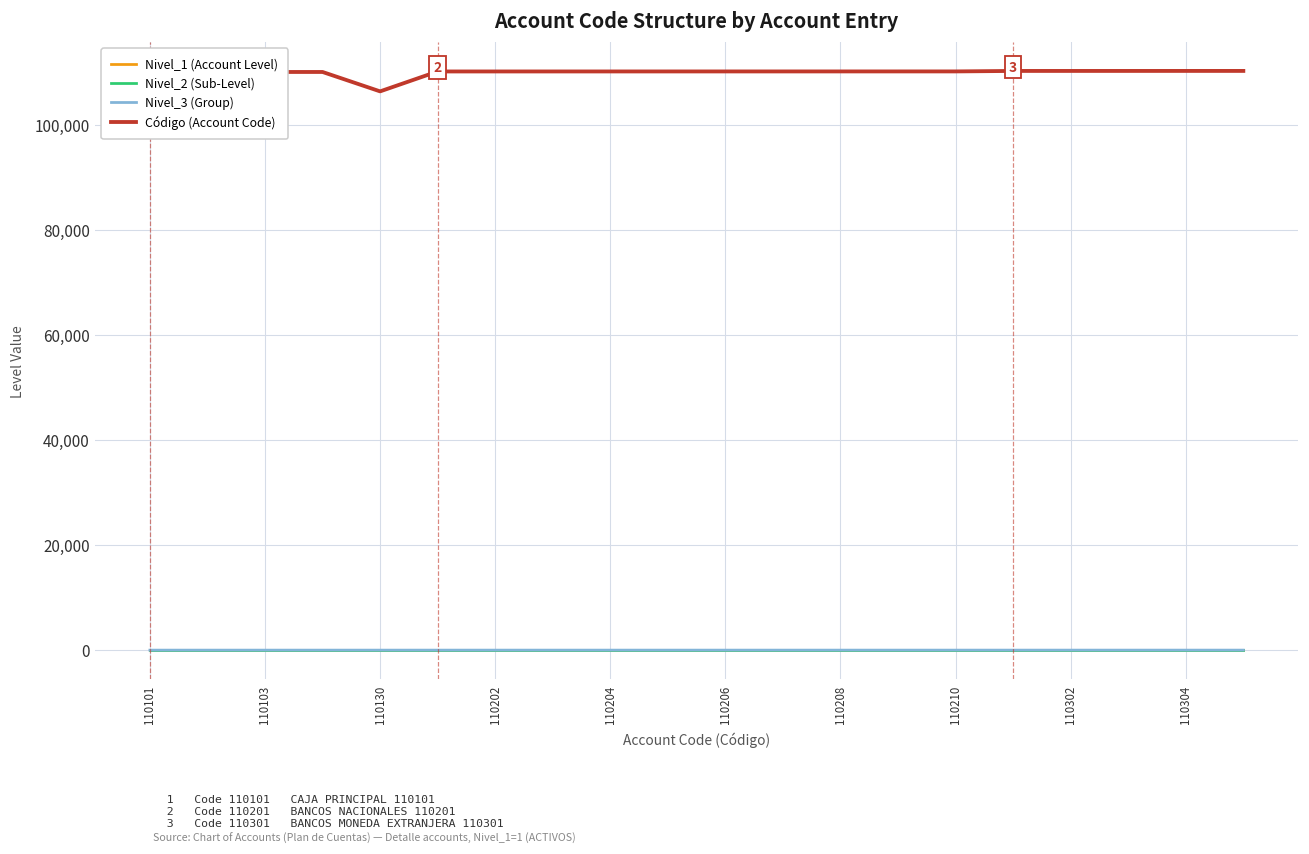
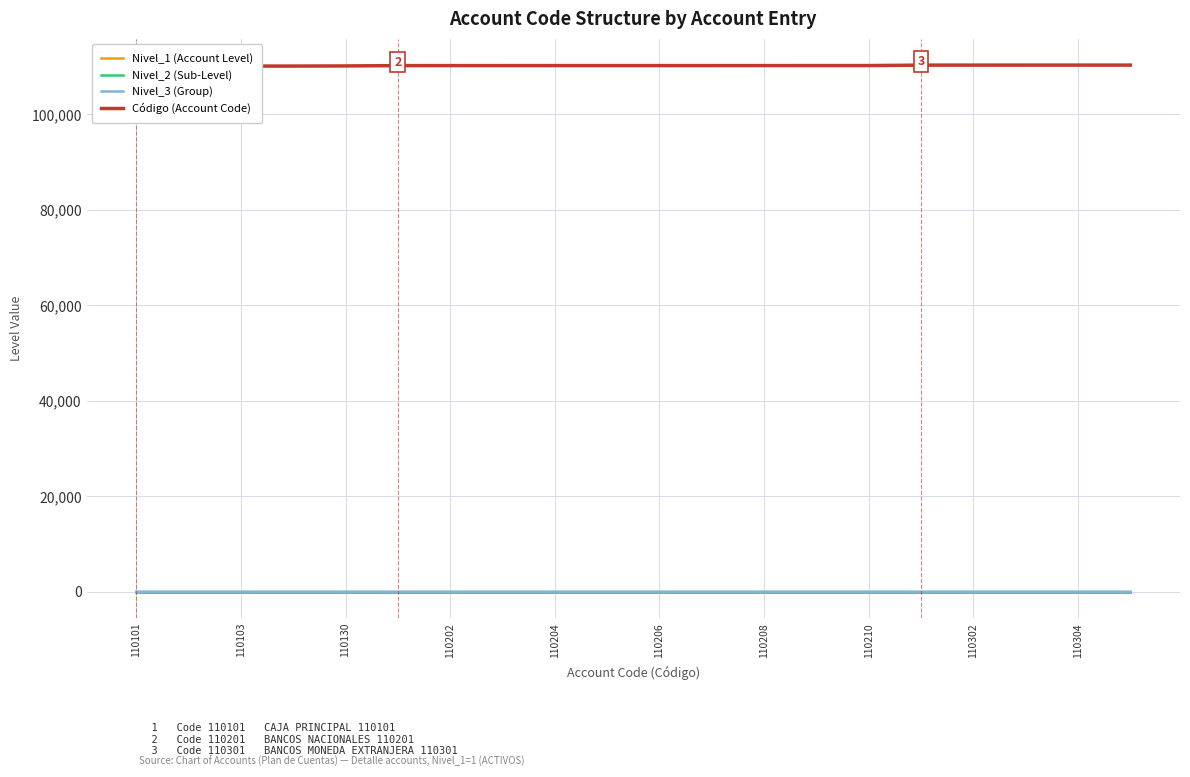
  {
    "Nivel_3 (Group)": {
      "110101": "0",
      "110103": "0",
      "110130": "0",
      "110202": "0",
      "110204": "0",
      "110206": "0",
      "110208": "0",
      "110210": "0",
      "110302": "0",
      "110304": "0"
    },
    "Código (Account Code)": {
-     "110130": "106,000",
+     "110130": "110,000",
      "110202": "110,000",
      "110204": "110,000",
      "110206": "110,000",
      "110208": "110,000",
      "110210": "110,000",
      "110302": "110,000",
      "110304": "110,000"
    }
  }
